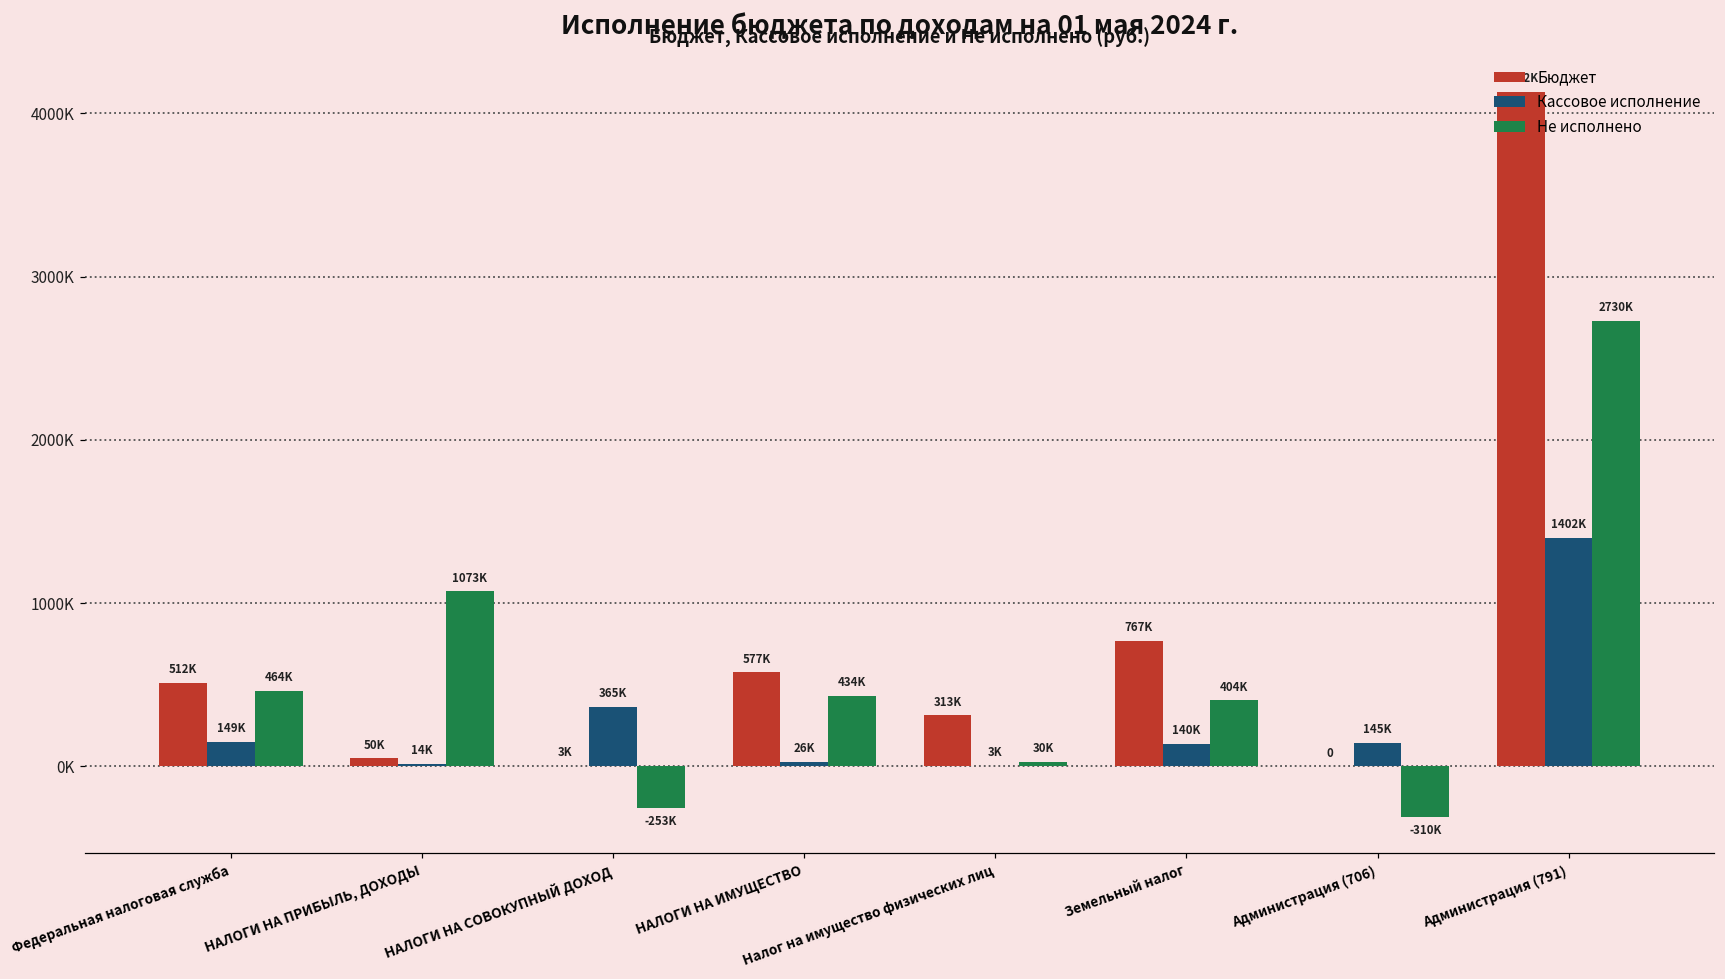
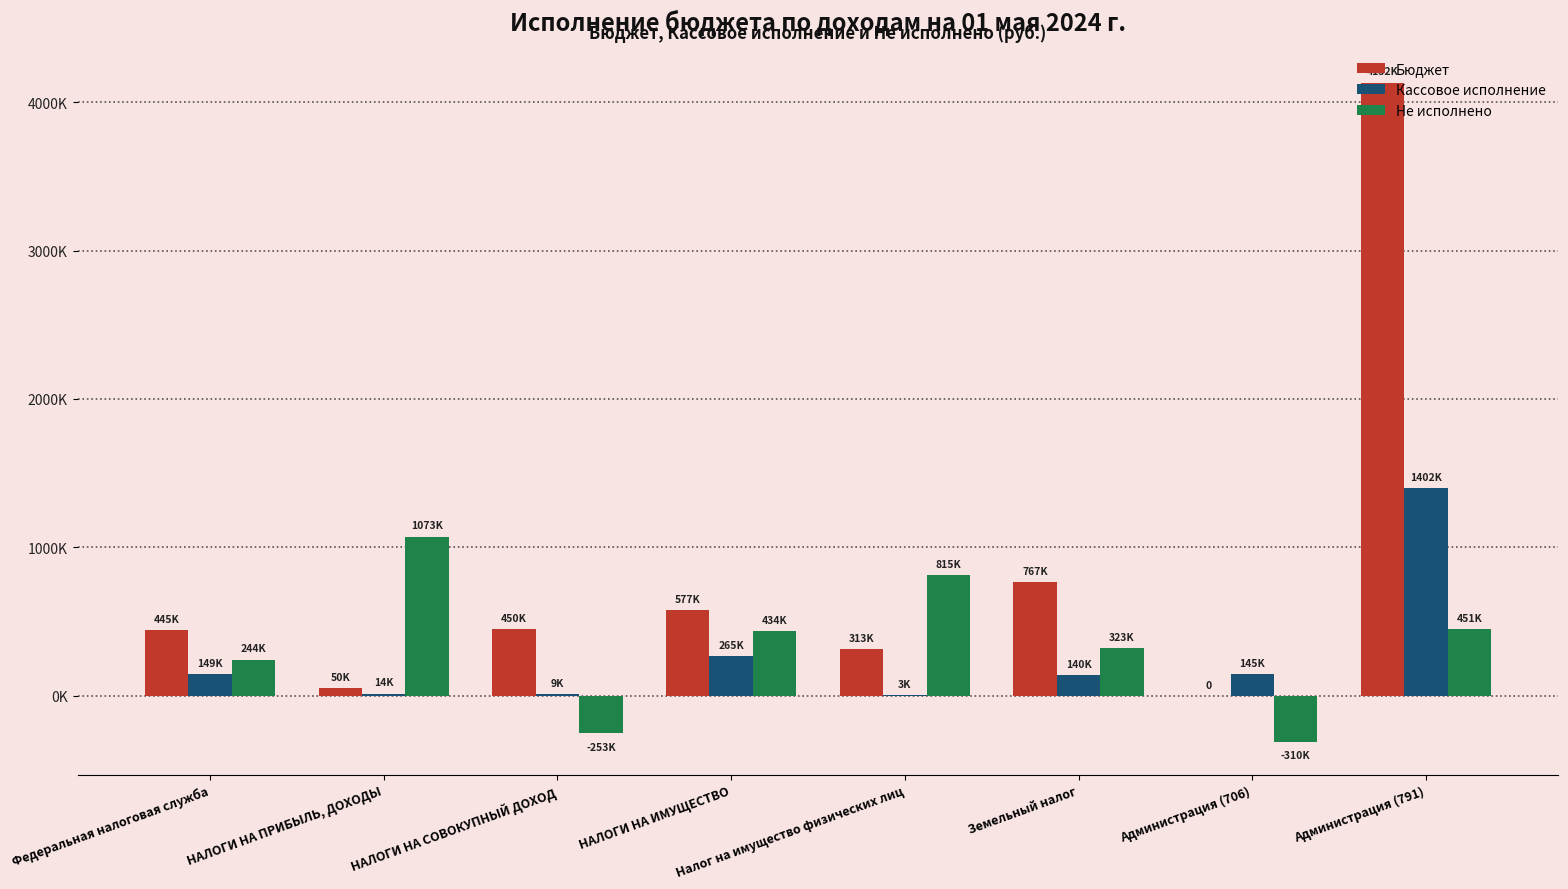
  {
    "Бюджет": {
-     "Федеральная налоговая служба": "512K",
+     "Федеральная налоговая служба": "445K",
      "НАЛОГИ НА ПРИБЫЛЬ, ДОХОДЫ": "50K",
-     "НАЛОГИ НА СОВОКУПНЫЙ ДОХОД": "3K",
+     "НАЛОГИ НА СОВОКУПНЫЙ ДОХОД": "450K",
      "НАЛОГИ НА ИМУЩЕСТВО": "577K",
      "Налог на имущество физических лиц": "313K",
      "Земельный налог": "767K",
      "Администрация (706)": "0",
      "Администрация (791)": "4132K"
    },
    "Кассовое исполнение": {
      "Федеральная налоговая служба": "149K",
      "НАЛОГИ НА ПРИБЫЛЬ, ДОХОДЫ": "14K",
-     "НАЛОГИ НА СОВОКУПНЫЙ ДОХОД": "365K",
-     "НАЛОГИ НА ИМУЩЕСТВО": "26K",
+     "НАЛОГИ НА СОВОКУПНЫЙ ДОХОД": "9K",
+     "НАЛОГИ НА ИМУЩЕСТВО": "265K",
      "Налог на имущество физических лиц": "3K",
      "Земельный налог": "140K",
      "Администрация (706)": "145K",
      "Администрация (791)": "1402K"
    },
    "Не исполнено": {
-     "Федеральная налоговая служба": "464K",
+     "Федеральная налоговая служба": "244K",
      "НАЛОГИ НА ПРИБЫЛЬ, ДОХОДЫ": "1073K",
      "НАЛОГИ НА СОВОКУПНЫЙ ДОХОД": "-253K",
      "НАЛОГИ НА ИМУЩЕСТВО": "434K",
-     "Налог на имущество физических лиц": "30K",
-     "Земельный налог": "404K",
+     "Налог на имущество физических лиц": "815K",
+     "Земельный налог": "323K",
      "Администрация (706)": "-310K",
-     "Администрация (791)": "2730K"
+     "Администрация (791)": "451K"
    }
  }
